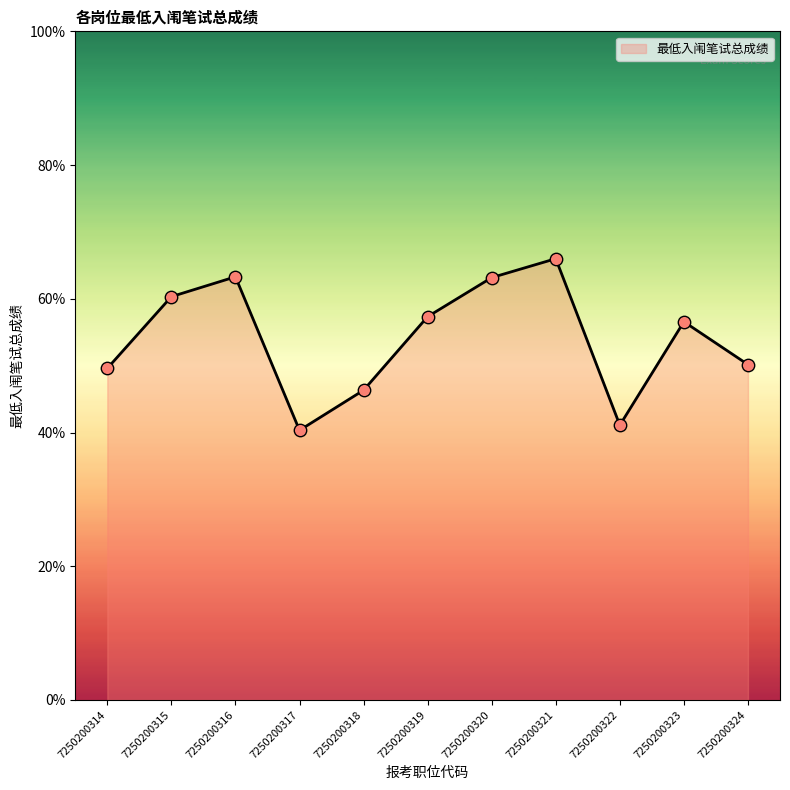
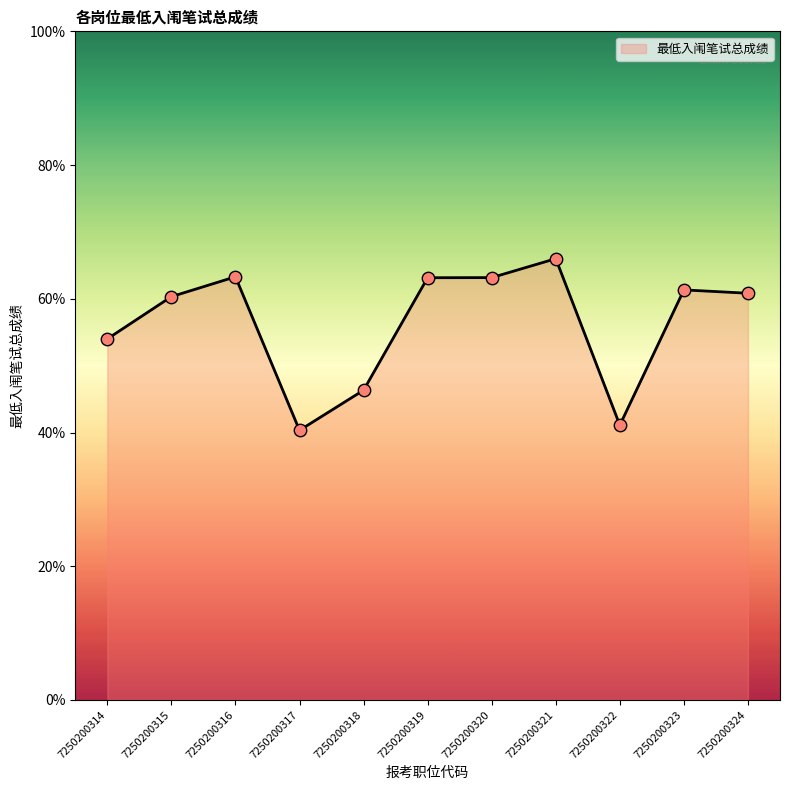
  {
-   "7250200314": "50%",
+   "7250200314": "54%",
    "7250200315": "60%",
    "7250200316": "63%",
    "7250200317": "40%",
    "7250200318": "46%",
-   "7250200319": "57%",
+   "7250200319": "63%",
    "7250200320": "63%",
    "7250200321": "66%",
    "7250200322": "41%",
-   "7250200323": "57%",
-   "7250200324": "50%"
+   "7250200323": "61%",
+   "7250200324": "61%"
  }
